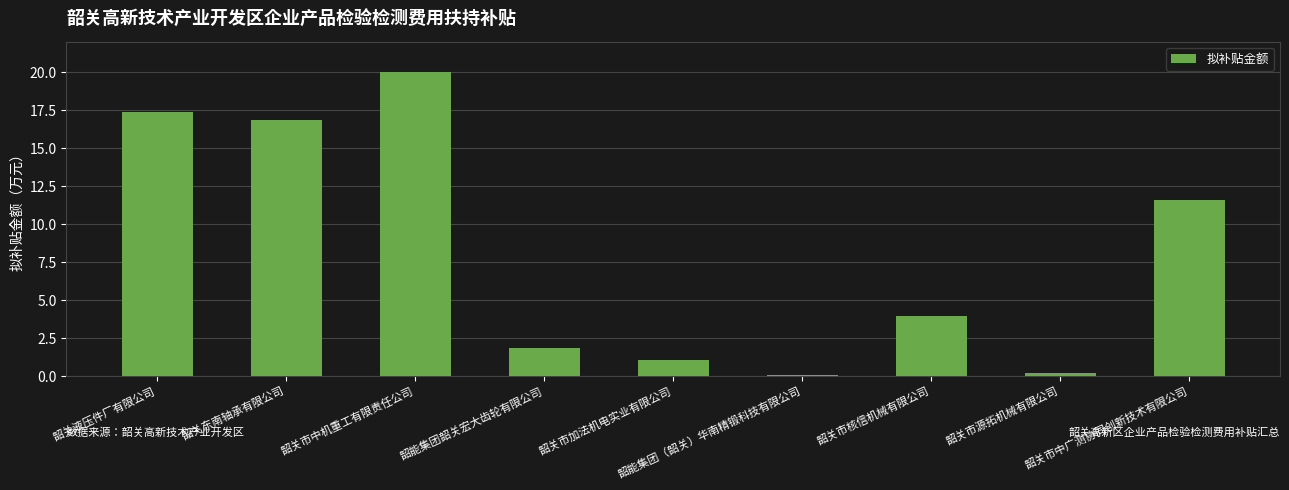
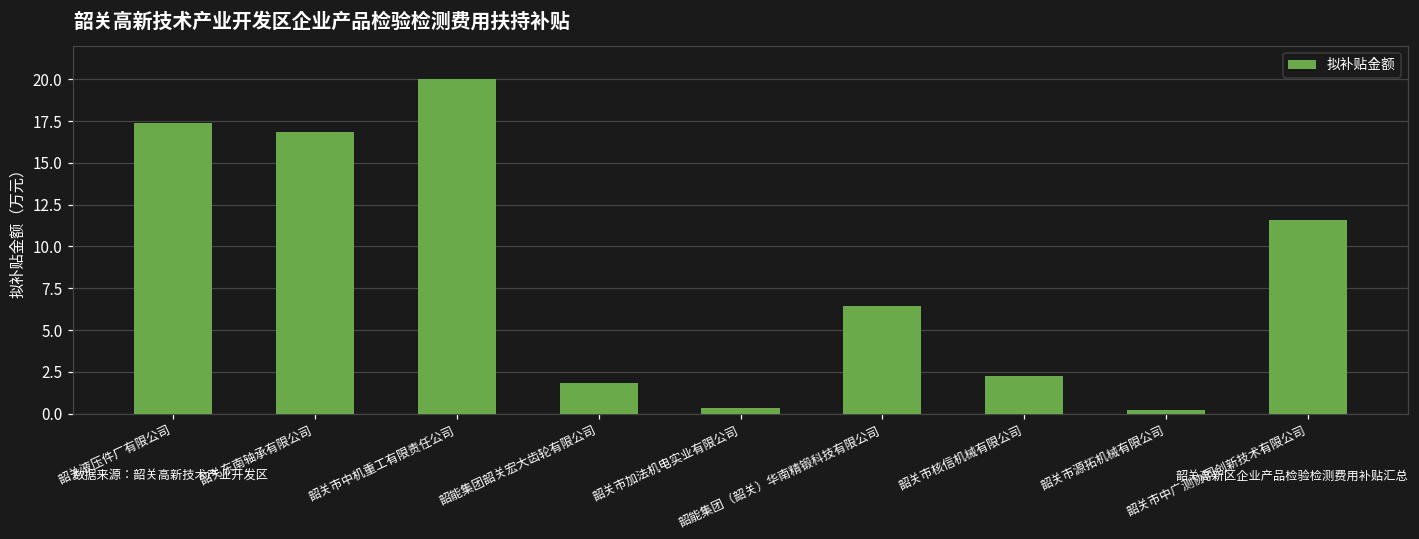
  {
    "韶关液压件厂有限公司": 17.4,
    "韶关东南轴承有限公司": 16.8,
    "韶关市中机重工有限责任公司": 20.0,
    "韶能集团韶关宏大齿轮有限公司": 1.8,
-   "韶关市加法机电实业有限公司": 1.1,
-   "韶能集团（韶关）华南精锻科技有限公司": 0.1,
-   "韶关市核信机械有限公司": 4.0,
+   "韶关市加法机电实业有限公司": 0.4,
+   "韶能集团（韶关）华南精锻科技有限公司": 6.4,
+   "韶关市核信机械有限公司": 2.3,
    "韶关市源拓机械有限公司": 0.2,
    "韶关市中广测协同创新技术有限公司": 11.6
  }
